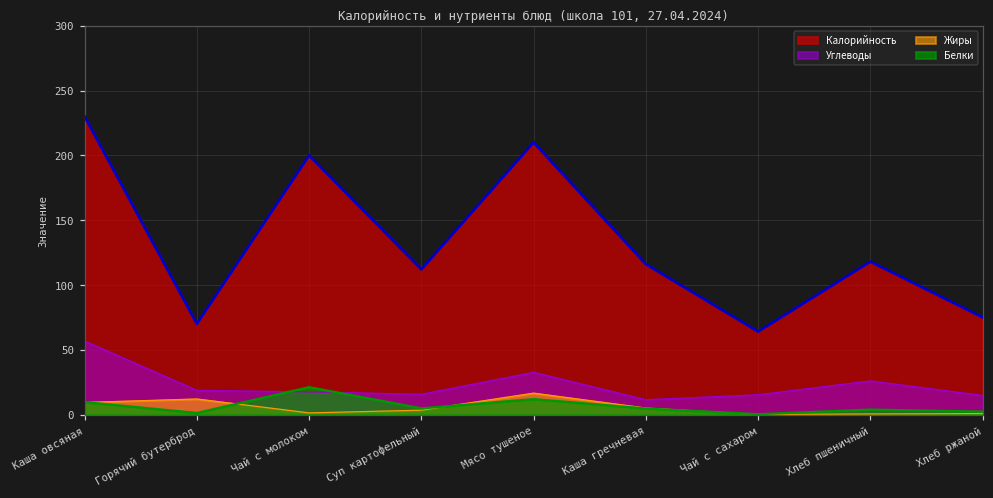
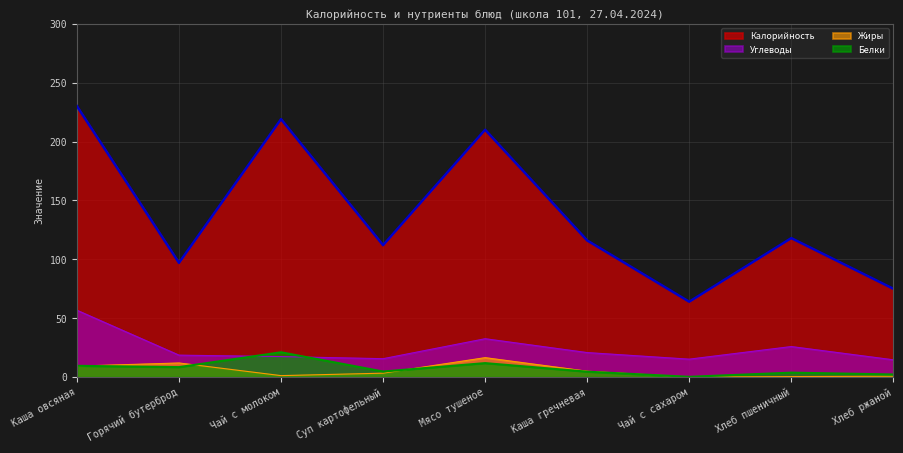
  {
    "Калорийность": {
      "Каша овсяная": 230,
-     "Горячий бутерброд": 70,
-     "Чай с молоком": 200,
+     "Горячий бутерброд": 97,
+     "Чай с молоком": 219,
      "Суп картофельный": 112,
      "Мясо тушеное": 210,
      "Каша гречневая": 116,
      "Чай с сахаром": 64,
      "Хлеб пшеничный": 118,
      "Хлеб ржаной": 75
    },
    "Углеводы": {
      "Каша овсяная": 57,
      "Горячий бутерброд": 19,
      "Чай с молоком": 17,
      "Суп картофельный": 16,
      "Мясо тушеное": 33,
-     "Каша гречневая": 11,
+     "Каша гречневая": 21,
      "Чай с сахаром": 15,
      "Хлеб пшеничный": 26,
      "Хлеб ржаной": 15
    },
    "Жиры": {
      "Горячий бутерброд": 12,
      "Чай с молоком": 1,
      "Мясо тушеное": 17,
      "Хлеб пшеничный": 0
    },
    "Белки": {
-     "Горячий бутерброд": 1,
+     "Горячий бутерброд": 9,
      "Чай с молоком": 21,
      "Мясо тушеное": 12,
      "Хлеб пшеничный": 4
    }
  }
